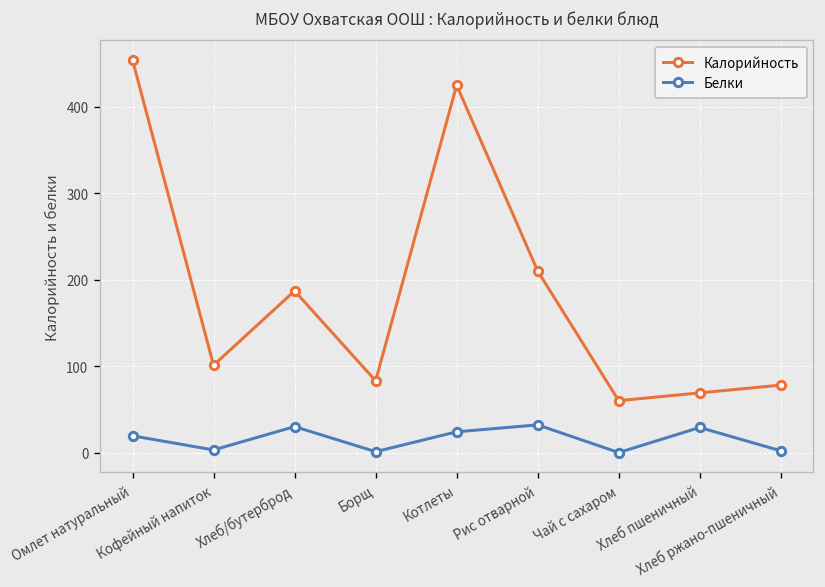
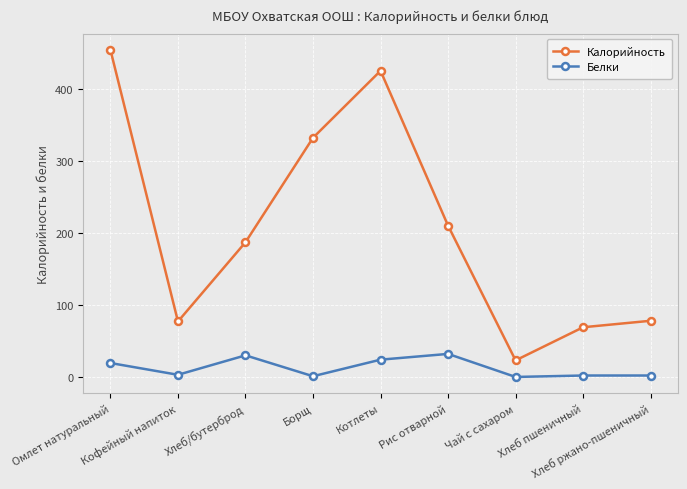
  {
    "Калорийность": {
      "Омлет натуральный": 450,
-     "Кофейный напиток": 100,
+     "Кофейный напиток": 80,
      "Хлеб/бутерброд": 190,
-     "Борщ": 80,
+     "Борщ": 330,
      "Котлеты": 430,
      "Рис отварной": 210,
-     "Чай с сахаром": 60,
+     "Чай с сахаром": 20,
      "Хлеб пшеничный": 70,
      "Хлеб ржано-пшеничный": 80
    },
    "Белки": {
      "Омлет натуральный": 20,
      "Кофейный напиток": 0,
      "Хлеб/бутерброд": 30,
      "Борщ": 0,
      "Котлеты": 20,
      "Рис отварной": 30,
      "Чай с сахаром": 0,
-     "Хлеб пшеничный": 30,
+     "Хлеб пшеничный": 0,
      "Хлеб ржано-пшеничный": 0
    }
  }
